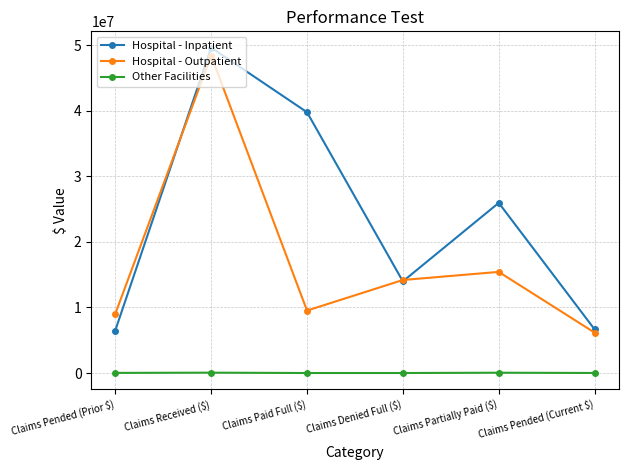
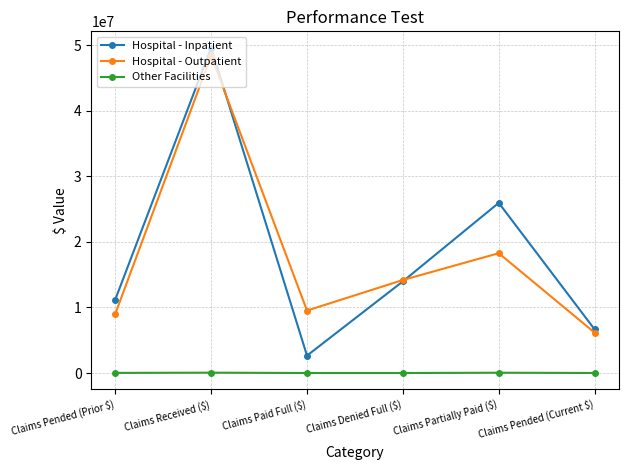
  {
    "Hospital - Inpatient": {
-     "Claims Pended (Prior $)": 6000000,
-     "Claims Paid Full ($)": 40000000,
+     "Claims Pended (Prior $)": 11000000,
+     "Claims Paid Full ($)": 3000000,
      "Claims Partially Paid ($)": 26000000,
      "Claims Pended (Current $)": 7000000
    },
    "Hospital - Outpatient": {
      "Claims Pended (Prior $)": 9000000,
      "Claims Paid Full ($)": 10000000,
-     "Claims Partially Paid ($)": 15000000,
+     "Claims Partially Paid ($)": 18000000,
      "Claims Pended (Current $)": 6000000
    },
    "Other Facilities": {
      "Claims Pended (Prior $)": 0,
      "Claims Received ($)": 0,
      "Claims Paid Full ($)": 0,
      "Claims Denied Full ($)": 0,
      "Claims Partially Paid ($)": 0,
      "Claims Pended (Current $)": 0
    }
  }
